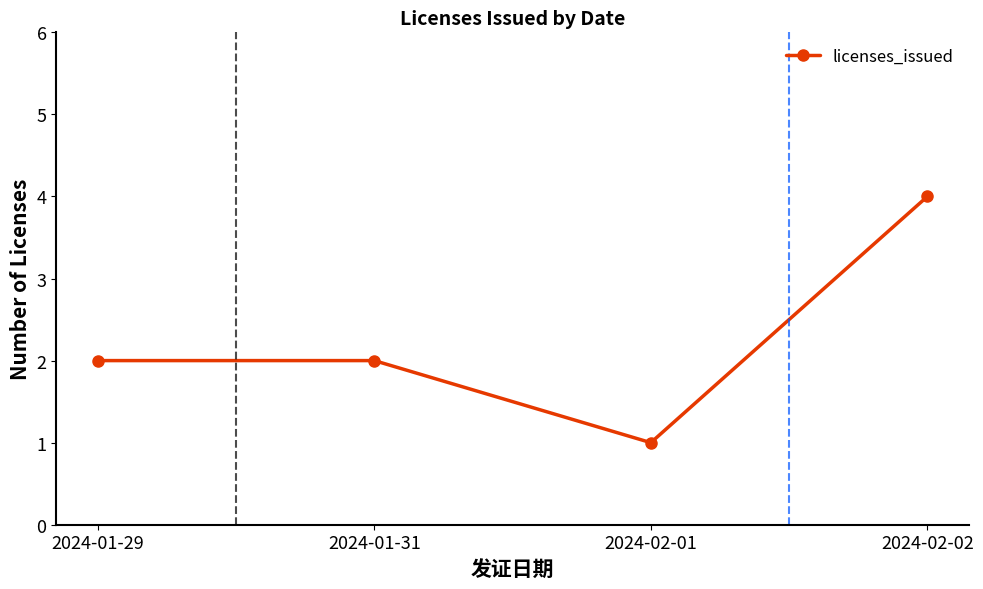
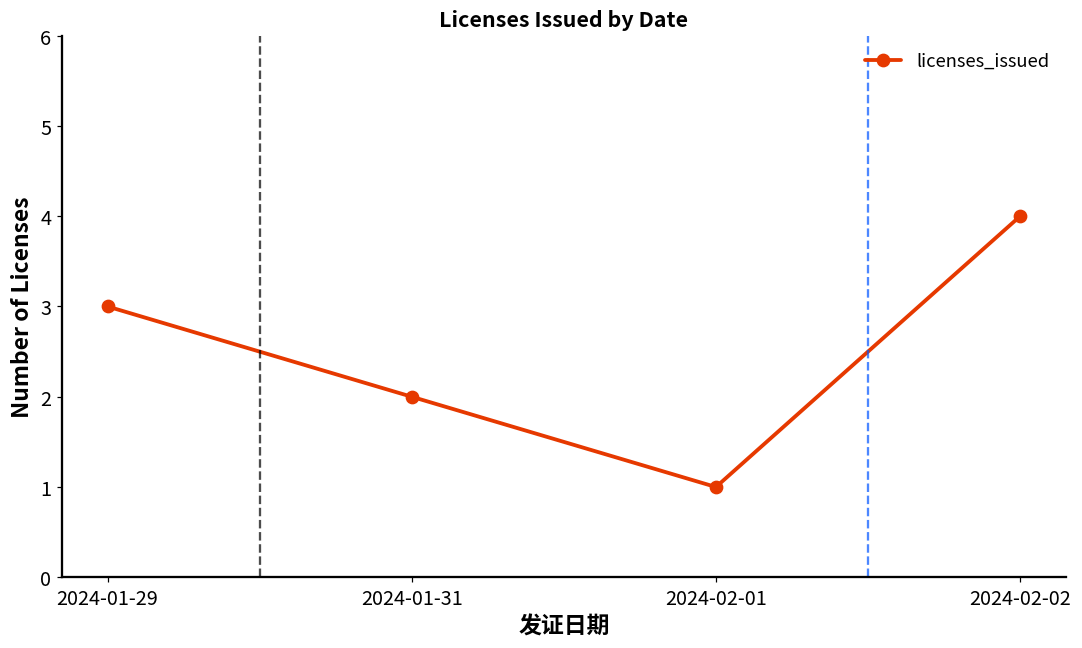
  {
-   "2024-01-29": 2,
+   "2024-01-29": 3,
    "2024-01-31": 2,
    "2024-02-01": 1,
    "2024-02-02": 4
  }
